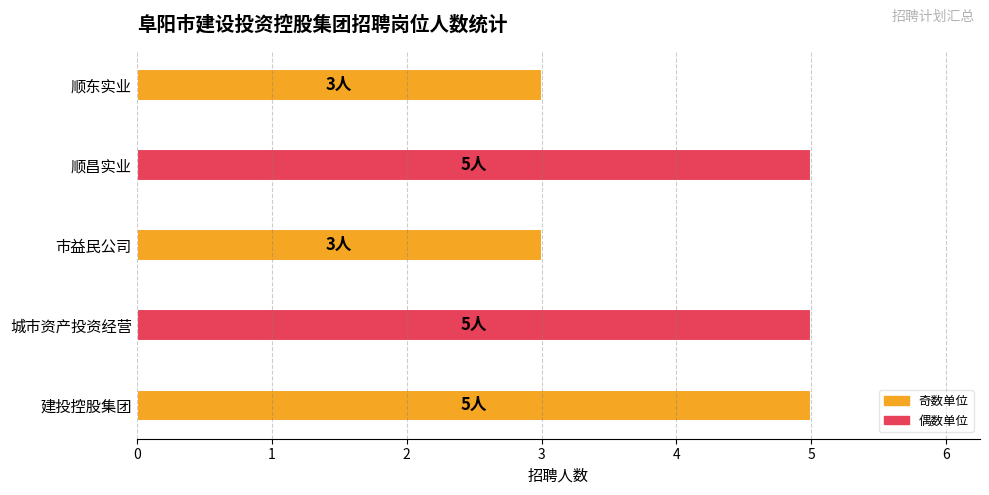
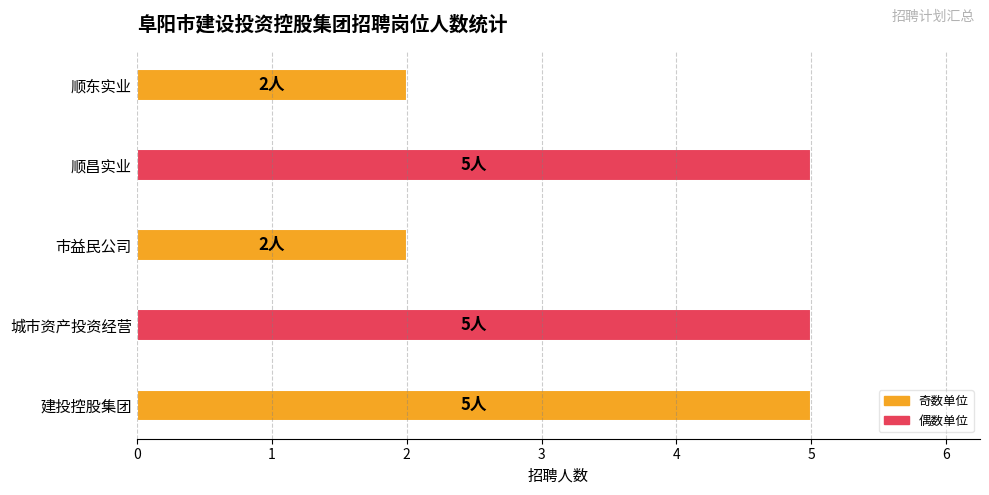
  {
-   "顺东实业": "3人",
+   "顺东实业": "2人",
    "顺昌实业": "5人",
-   "市益民公司": "3人",
+   "市益民公司": "2人",
    "城市资产投资经营": "5人",
    "建投控股集团": "5人"
  }
